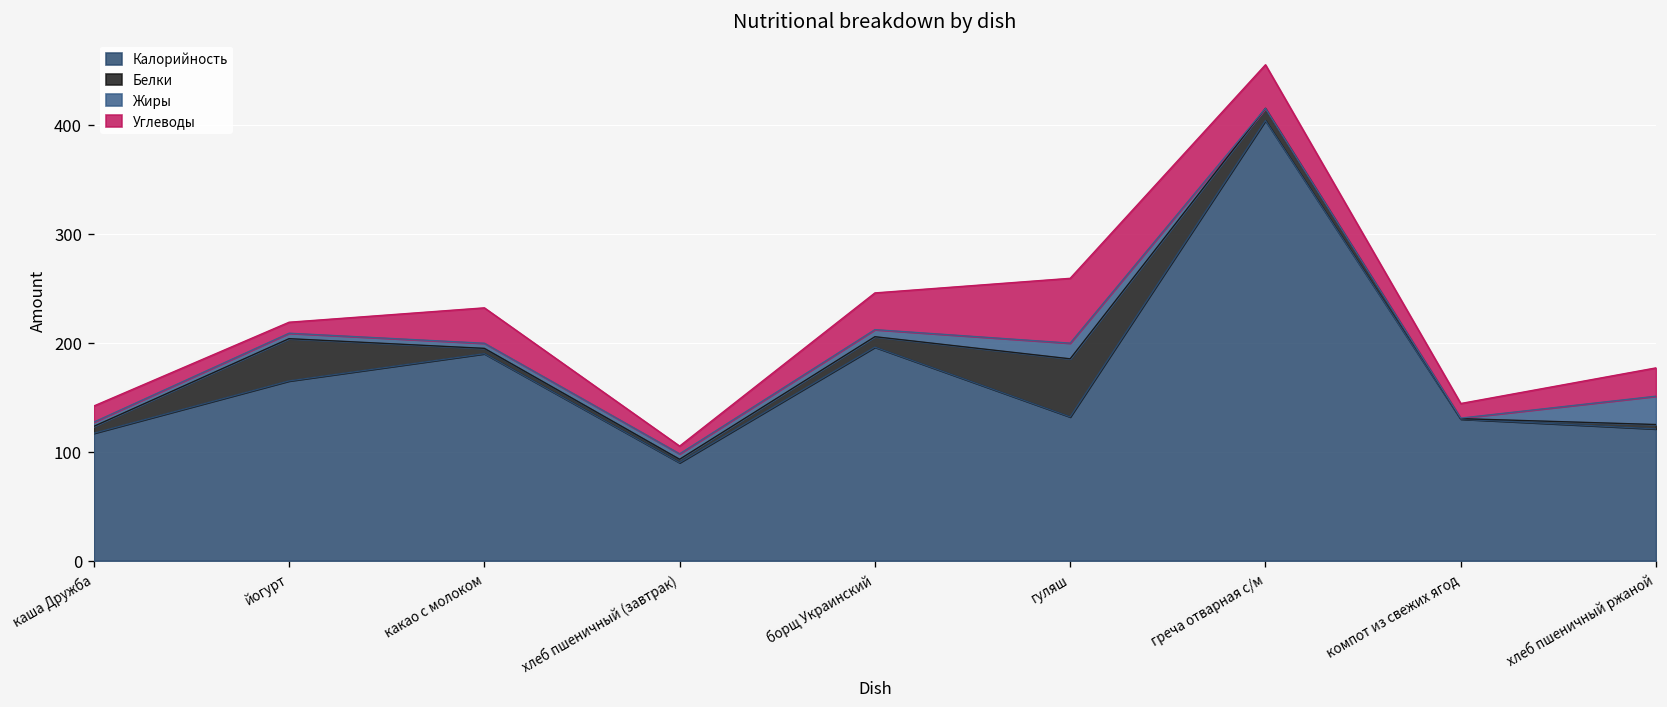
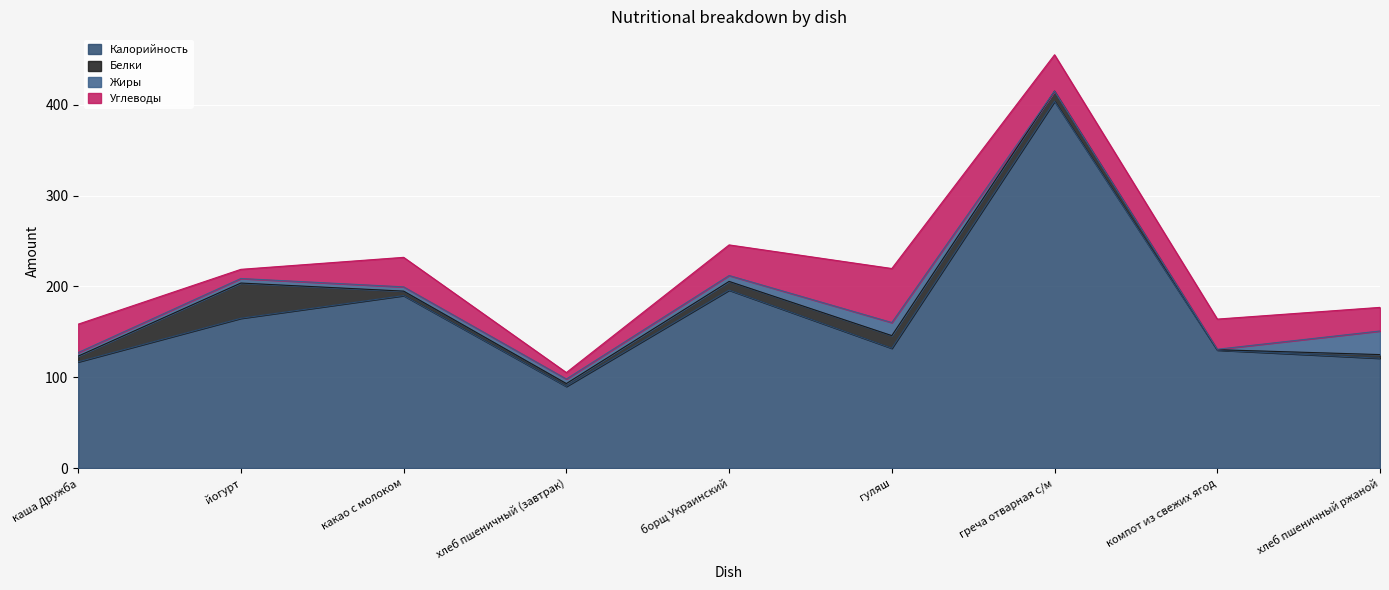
  {
    "Белки": {
      "каша Дружба": 10,
      "йогурт": 40,
      "какао с молоком": 0,
      "хлеб пшеничный (завтрак)": 0,
      "борщ Украинский": 10,
-     "гуляш": 50,
+     "гуляш": 10,
      "хлеб пшеничный ржаной": 0
    },
    "Углеводы": {
-     "каша Дружба": 10,
+     "каша Дружба": 30,
      "йогурт": 10,
      "какао с молоком": 30,
      "хлеб пшеничный (завтрак)": 10,
      "борщ Украинский": 30,
      "гуляш": 60,
      "греча отварная с/м": 40,
-     "компот из свежих ягод": 10,
+     "компот из свежих ягод": 30,
      "хлеб пшеничный ржаной": 30
    }
  }
